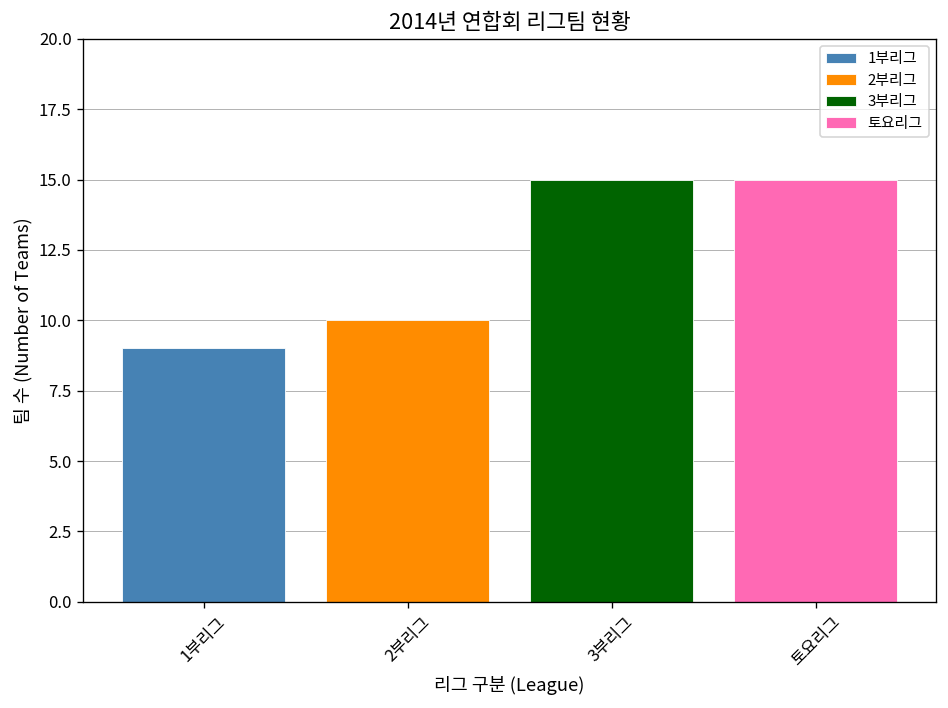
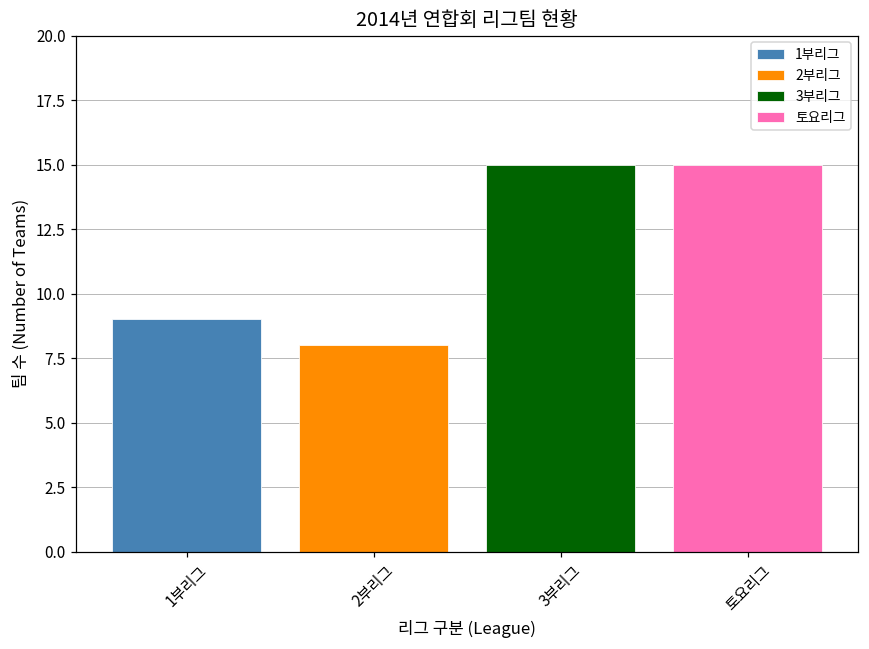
  {
    "1부리그": 9,
-   "2부리그": 10,
+   "2부리그": 8,
    "3부리그": 15,
    "토요리그": 15
  }
